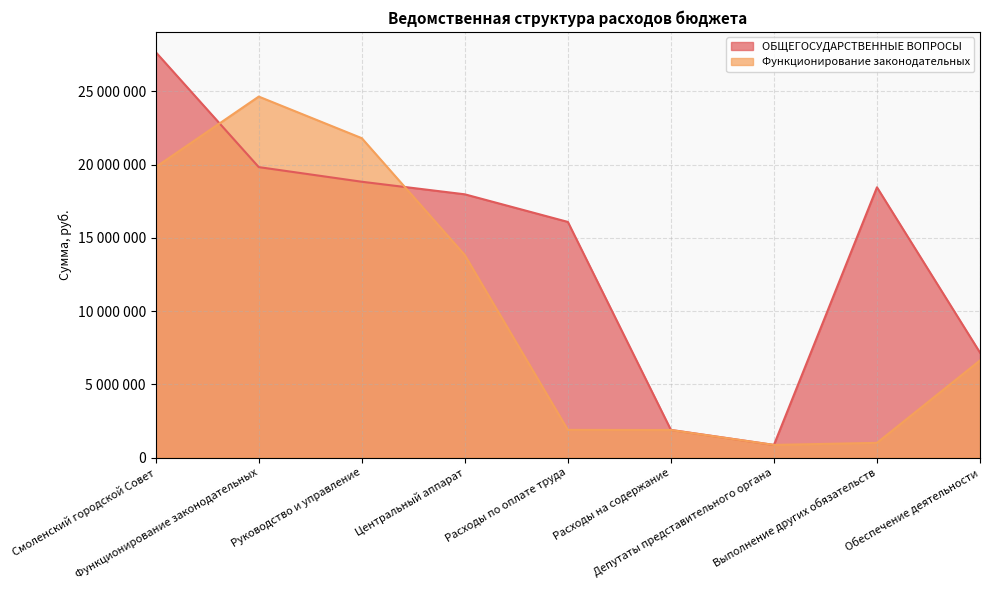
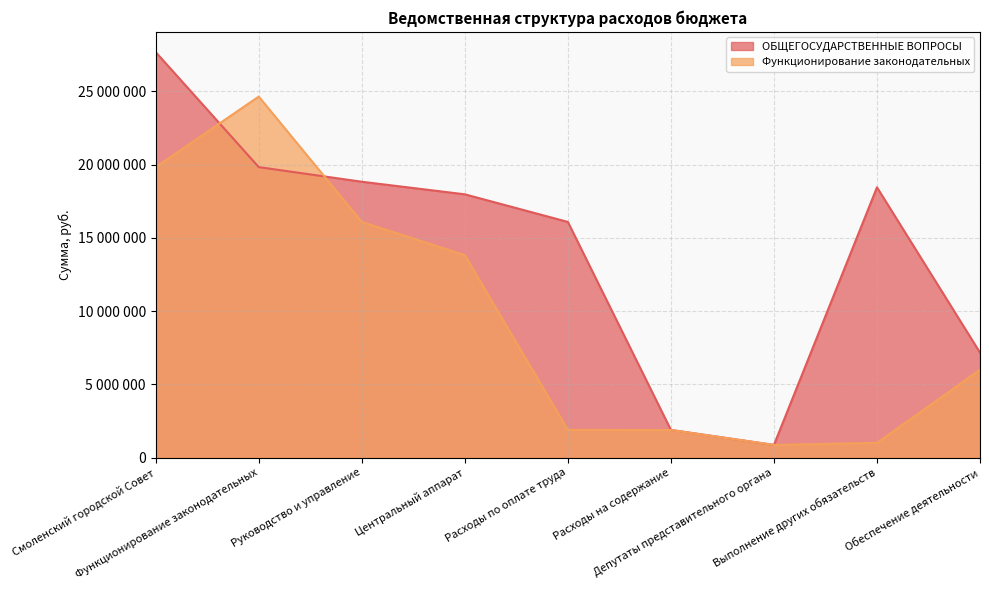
  {
    "ОБЩЕГОСУДАРСТВЕННЫЕ ВОПРОСЫ": {
      "Смоленский городской Совет": 27700000,
      "Функционирование законодательных": 19800000,
      "Руководство и управление": 18800000,
      "Центральный аппарат": 18000000,
      "Расходы по оплате труда": 16100000,
      "Выполнение других обязательств": 18500000,
      "Обеспечение деятельности": 7200000
    },
    "Функционирование законодательных": {
      "Смоленский городской Совет": 19800000,
      "Функционирование законодательных": 24700000,
-     "Руководство и управление": 21800000,
+     "Руководство и управление": 16100000,
      "Центральный аппарат": 13800000,
      "Расходы по оплате труда": 1900000,
      "Выполнение других обязательств": 1000000,
-     "Обеспечение деятельности": 6600000
+     "Обеспечение деятельности": 6000000
    }
  }
